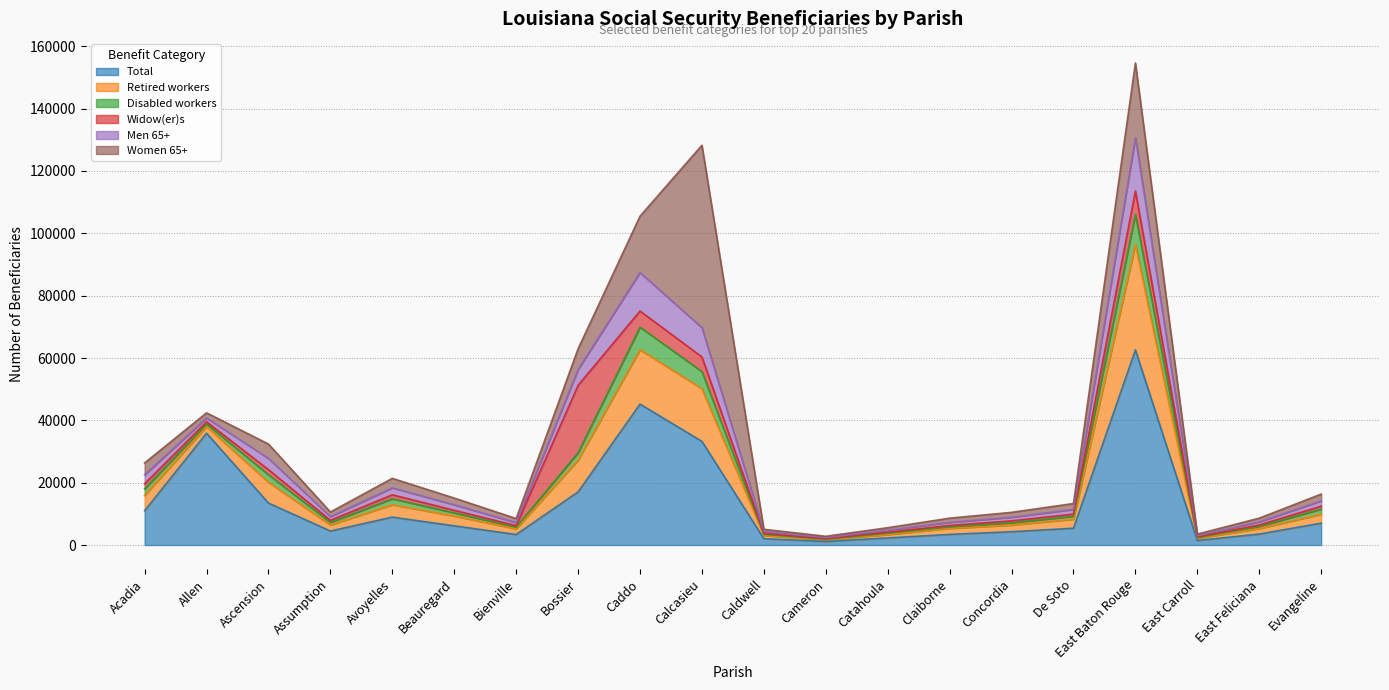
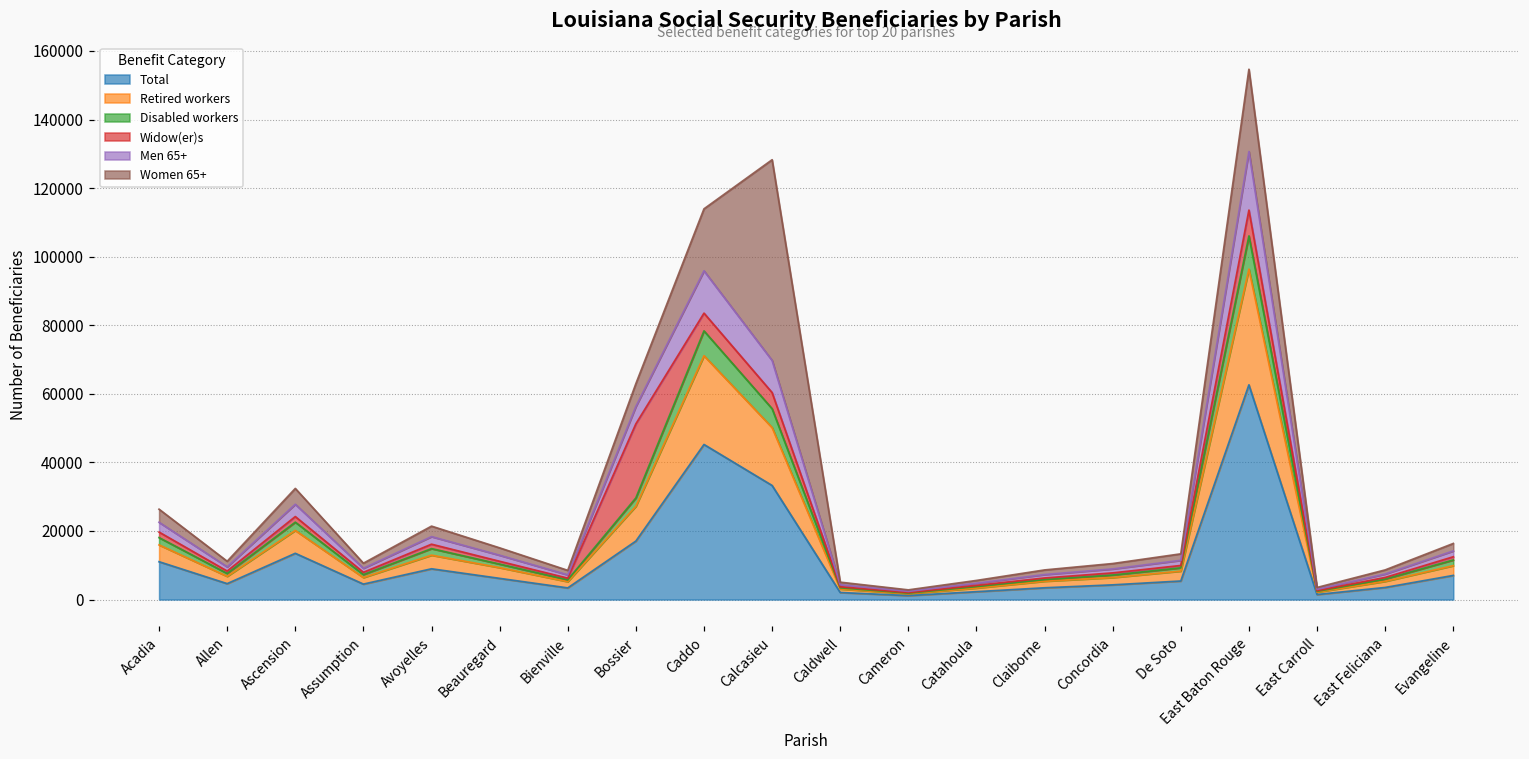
  {
    "Total": {
      "Acadia": 11000,
-     "Allen": 36000,
+     "Allen": 5000,
      "Ascension": 13000,
      "Assumption": 4000,
      "Avoyelles": 9000,
      "Beauregard": 6000,
      "Bienville": 3000,
      "Bossier": 17000,
      "Caddo": 45000,
      "Calcasieu": 33000,
      "Caldwell": 2000,
      "Catahoula": 2000,
      "Claiborne": 3000,
      "Concordia": 4000,
      "De Soto": 5000,
      "East Baton Rouge": 63000,
      "East Feliciana": 4000,
      "Evangeline": 7000
    },
    "Retired workers": {
      "Acadia": 5000,
      "Allen": 2000,
      "Ascension": 7000,
      "Assumption": 2000,
      "Avoyelles": 4000,
      "Beauregard": 3000,
      "Bossier": 10000,
-     "Caddo": 17000,
+     "Caddo": 26000,
      "Calcasieu": 17000,
      "De Soto": 3000,
      "East Baton Rouge": 34000,
      "Evangeline": 3000
    },
    "Disabled workers": {
      "Acadia": 2000,
      "Ascension": 2000,
      "Avoyelles": 2000,
      "Bossier": 2000,
      "Caddo": 7000,
      "Calcasieu": 6000,
      "East Baton Rouge": 10000,
      "Evangeline": 2000
    },
    "Widow(er)s": {
      "Acadia": 2000,
      "Ascension": 2000,
      "Avoyelles": 1000,
      "Bossier": 22000,
      "Caddo": 5000,
      "Calcasieu": 5000,
      "East Baton Rouge": 8000,
      "Evangeline": 1000
    },
    "Men 65+": {
      "Acadia": 3000,
      "Allen": 1000,
      "Ascension": 4000,
      "Assumption": 1000,
      "Avoyelles": 2000,
      "Beauregard": 2000,
      "Bienville": 1000,
      "Bossier": 5000,
      "Caddo": 12000,
      "Calcasieu": 9000,
      "Claiborne": 1000,
      "Concordia": 1000,
      "De Soto": 2000,
      "East Baton Rouge": 17000,
      "East Feliciana": 1000,
      "Evangeline": 2000
    },
    "Women 65+": {
      "Acadia": 4000,
      "Allen": 2000,
      "Ascension": 5000,
      "Assumption": 1000,
      "Avoyelles": 3000,
      "Beauregard": 2000,
      "Bienville": 1000,
      "Bossier": 7000,
      "Caddo": 18000,
      "Calcasieu": 59000,
      "Claiborne": 1000,
      "Concordia": 2000,
      "De Soto": 2000,
      "East Baton Rouge": 24000,
      "East Feliciana": 1000,
      "Evangeline": 2000
    }
  }
